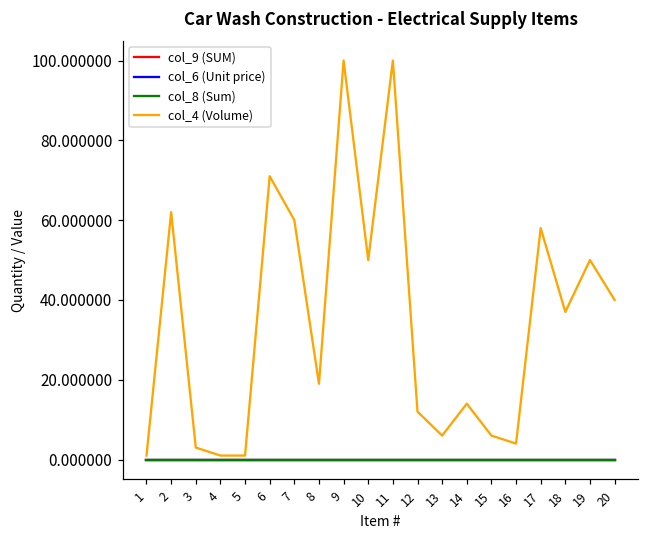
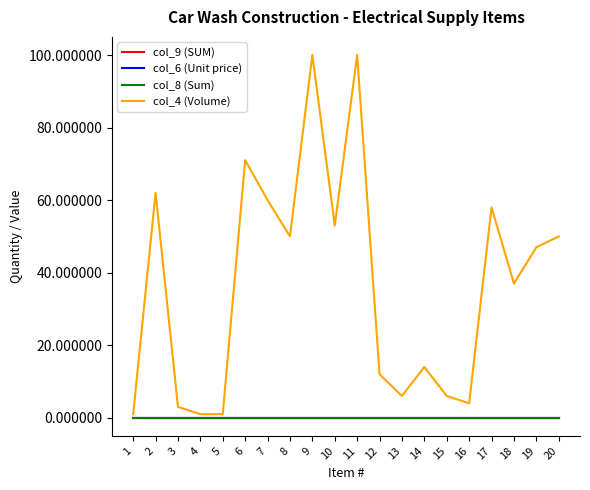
  {
    "col_8 (Sum)": {
      "1": 0,
      "2": 0,
      "3": 0,
      "4": 0,
      "5": 0,
      "6": 0,
      "7": 0,
      "8": 0,
      "9": 0,
      "10": 0,
      "11": 0,
      "12": 0,
      "13": 0,
      "14": 0,
      "15": 0,
      "16": 0,
      "17": 0,
      "18": 0,
      "19": 0,
      "20": 0
    },
    "col_4 (Volume)": {
      "1": 1,
      "2": 62,
      "3": 3,
      "4": 1,
      "5": 1,
      "6": 71,
      "7": 60,
-     "8": 19,
+     "8": 50,
      "9": 100,
-     "10": 50,
+     "10": 53,
      "11": 100,
      "12": 12,
      "13": 6,
      "14": 14,
      "15": 6,
      "16": 4,
      "17": 58,
      "18": 37,
-     "19": 50,
-     "20": 40
+     "19": 47,
+     "20": 50
    }
  }
